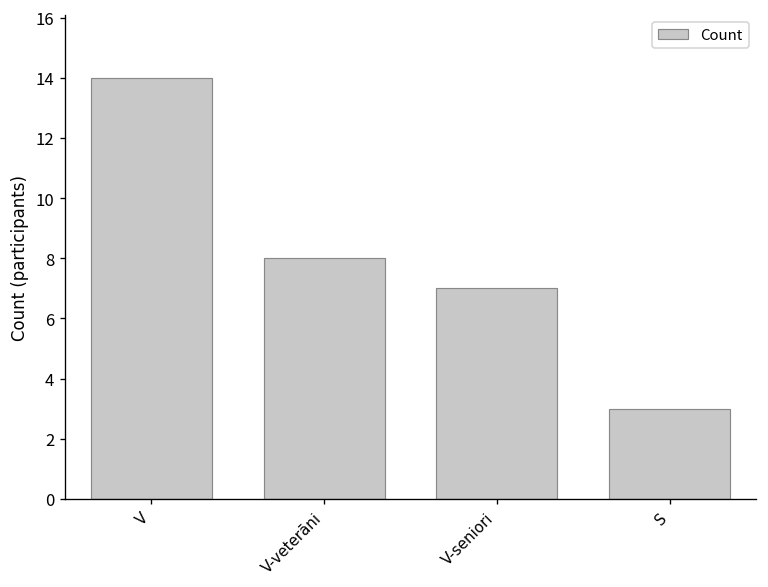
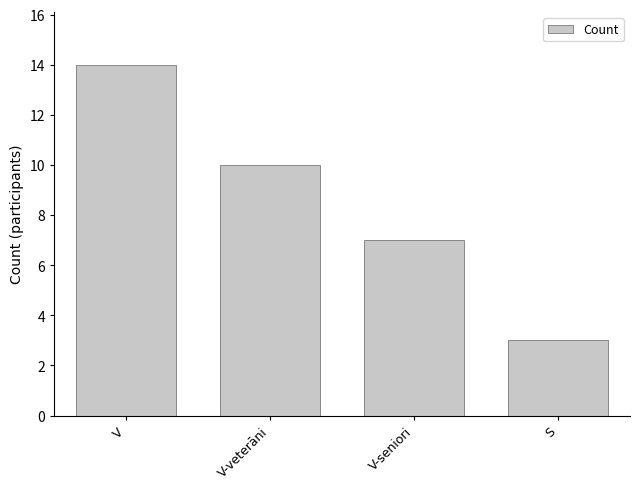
  {
    "V": 14,
-   "V-veterāni": 8,
+   "V-veterāni": 10,
    "V-seniori": 7,
    "S": 3
  }
